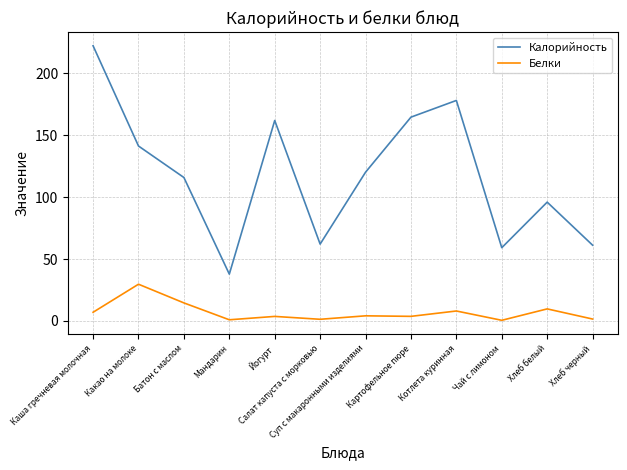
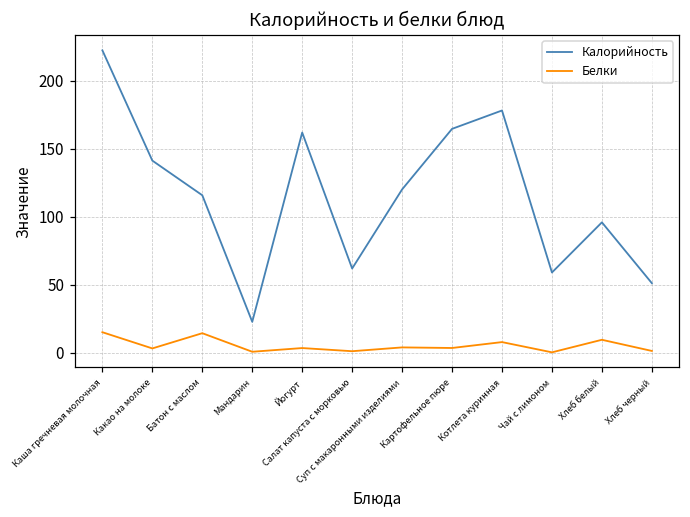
  {
    "Калорийность": {
      "Каша гречневая молочная": 222,
      "Какао на молоке": 141,
      "Батон с маслом": 116,
-     "Мандарин": 38,
+     "Мандарин": 23,
      "Йогурт": 162,
      "Салат капуста с морковью": 62,
      "Суп с макаронными изделиями": 120,
      "Картофельное пюре": 165,
      "Котлета куринная": 178,
      "Чай с лимоном": 59,
      "Хлеб белый": 96,
-     "Хлеб черный": 61
+     "Хлеб черный": 51
    },
    "Белки": {
-     "Каша гречневая молочная": 7,
-     "Какао на молоке": 30,
+     "Каша гречневая молочная": 15,
+     "Какао на молоке": 3,
      "Батон с маслом": 15,
      "Мандарин": 1,
      "Йогурт": 4,
      "Салат капуста с морковью": 1,
      "Суп с макаронными изделиями": 4,
      "Картофельное пюре": 4,
      "Котлета куринная": 8,
      "Чай с лимоном": 0,
      "Хлеб белый": 10,
      "Хлеб черный": 2
    }
  }
